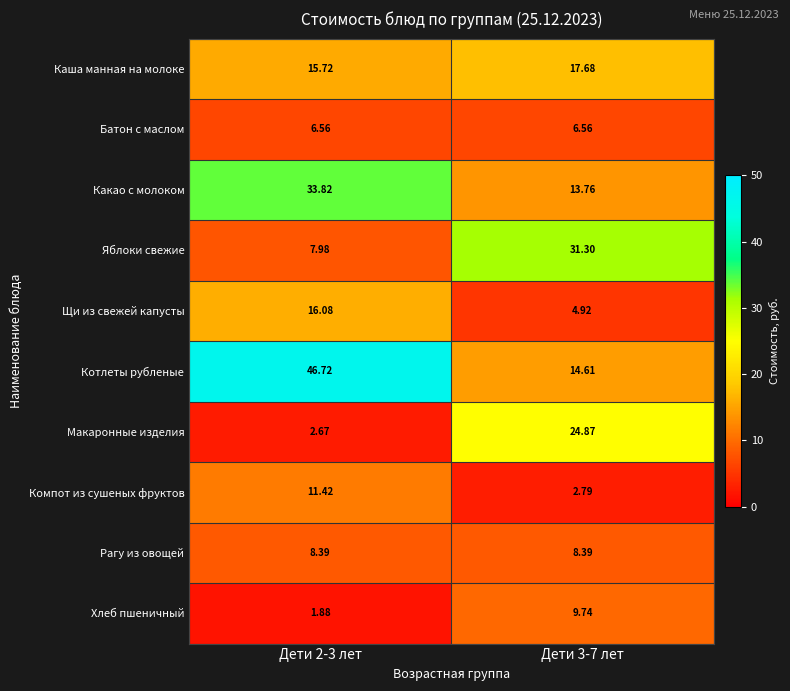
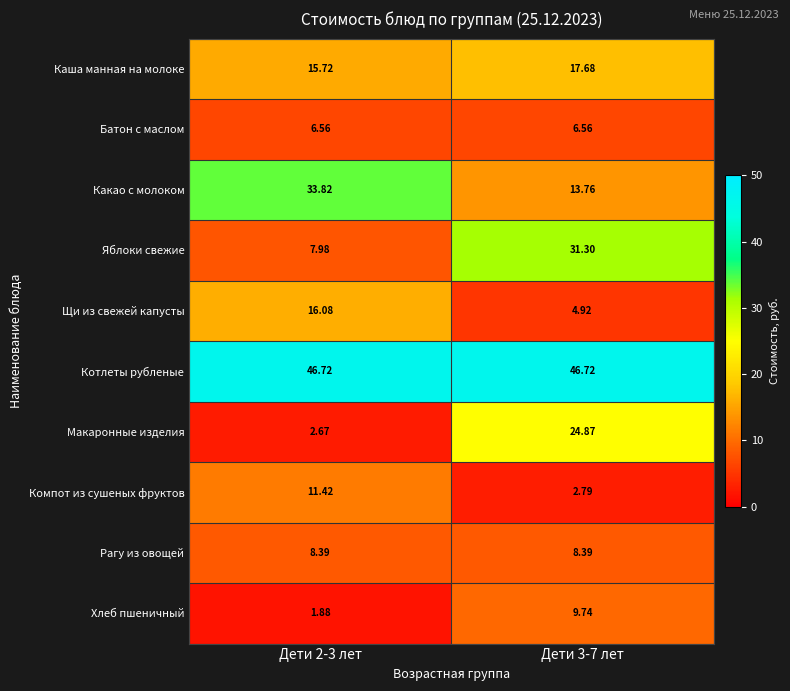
  {
    "Каша манная на молоке": {
      "Дети 2-3 лет": 15.72,
      "Дети 3-7 лет": 17.68
    },
    "Батон с маслом": {
      "Дети 2-3 лет": 6.56,
      "Дети 3-7 лет": 6.56
    },
    "Какао с молоком": {
      "Дети 2-3 лет": 33.82,
      "Дети 3-7 лет": 13.76
    },
    "Яблоки свежие": {
      "Дети 2-3 лет": 7.98,
      "Дети 3-7 лет": 31.30
    },
    "Щи из свежей капусты": {
      "Дети 2-3 лет": 16.08,
      "Дети 3-7 лет": 4.92
    },
    "Котлеты рубленые": {
      "Дети 2-3 лет": 46.72,
-     "Дети 3-7 лет": 14.61
+     "Дети 3-7 лет": 46.72
    },
    "Макаронные изделия": {
      "Дети 2-3 лет": 2.67,
      "Дети 3-7 лет": 24.87
    },
    "Компот из сушеных фруктов": {
      "Дети 2-3 лет": 11.42,
      "Дети 3-7 лет": 2.79
    },
    "Рагу из овощей": {
      "Дети 2-3 лет": 8.39,
      "Дети 3-7 лет": 8.39
    },
    "Хлеб пшеничный": {
      "Дети 2-3 лет": 1.88,
      "Дети 3-7 лет": 9.74
    }
  }
